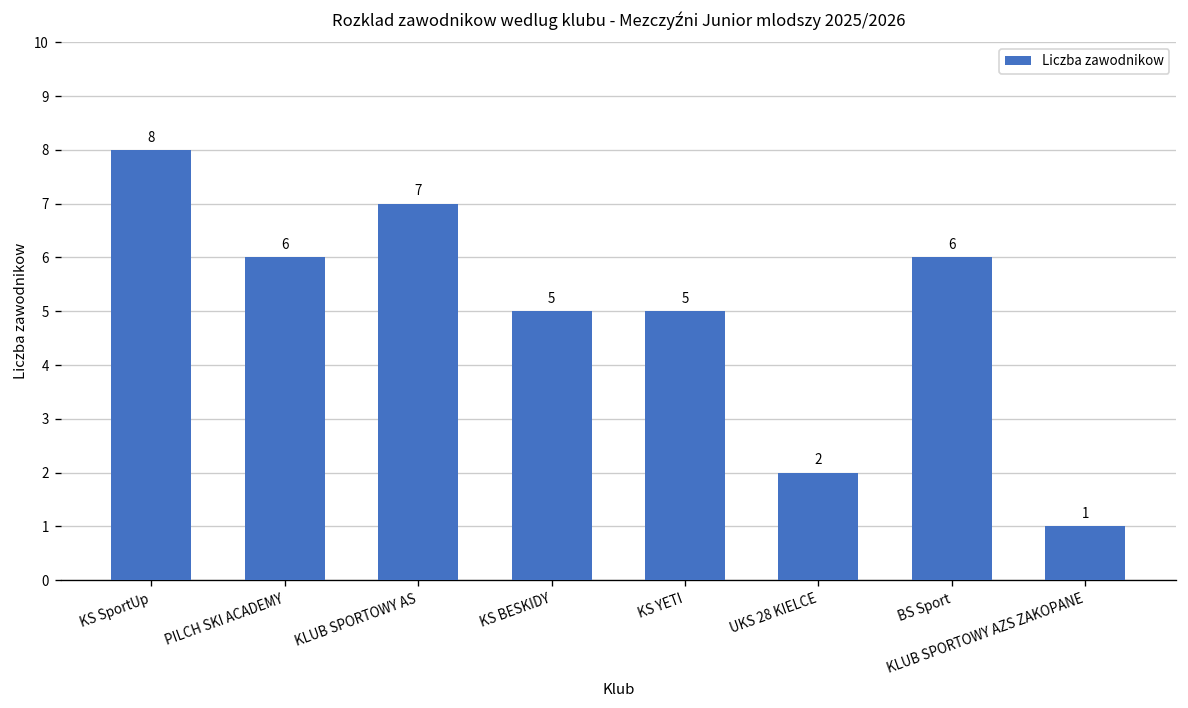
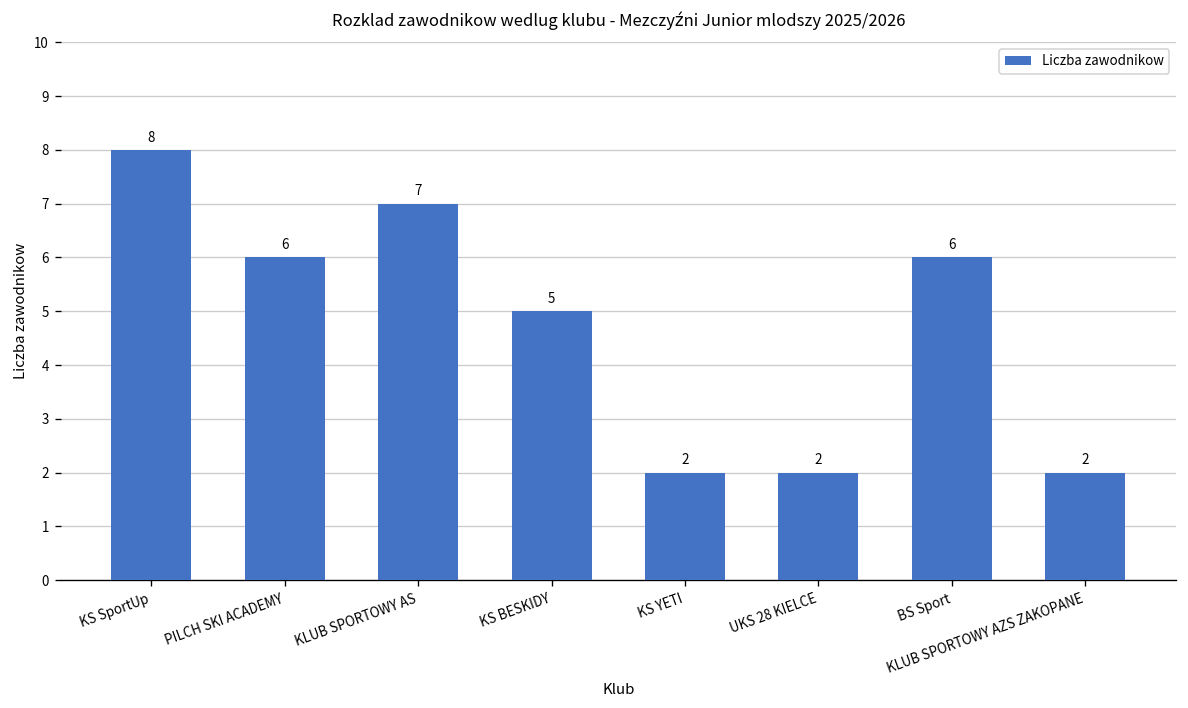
  {
    "KS SportUp": 8,
    "PILCH SKI ACADEMY": 6,
    "KLUB SPORTOWY AS": 7,
    "KS BESKIDY": 5,
-   "KS YETI": 5,
+   "KS YETI": 2,
    "UKS 28 KIELCE": 2,
    "BS Sport": 6,
-   "KLUB SPORTOWY AZS ZAKOPANE": 1
+   "KLUB SPORTOWY AZS ZAKOPANE": 2
  }
